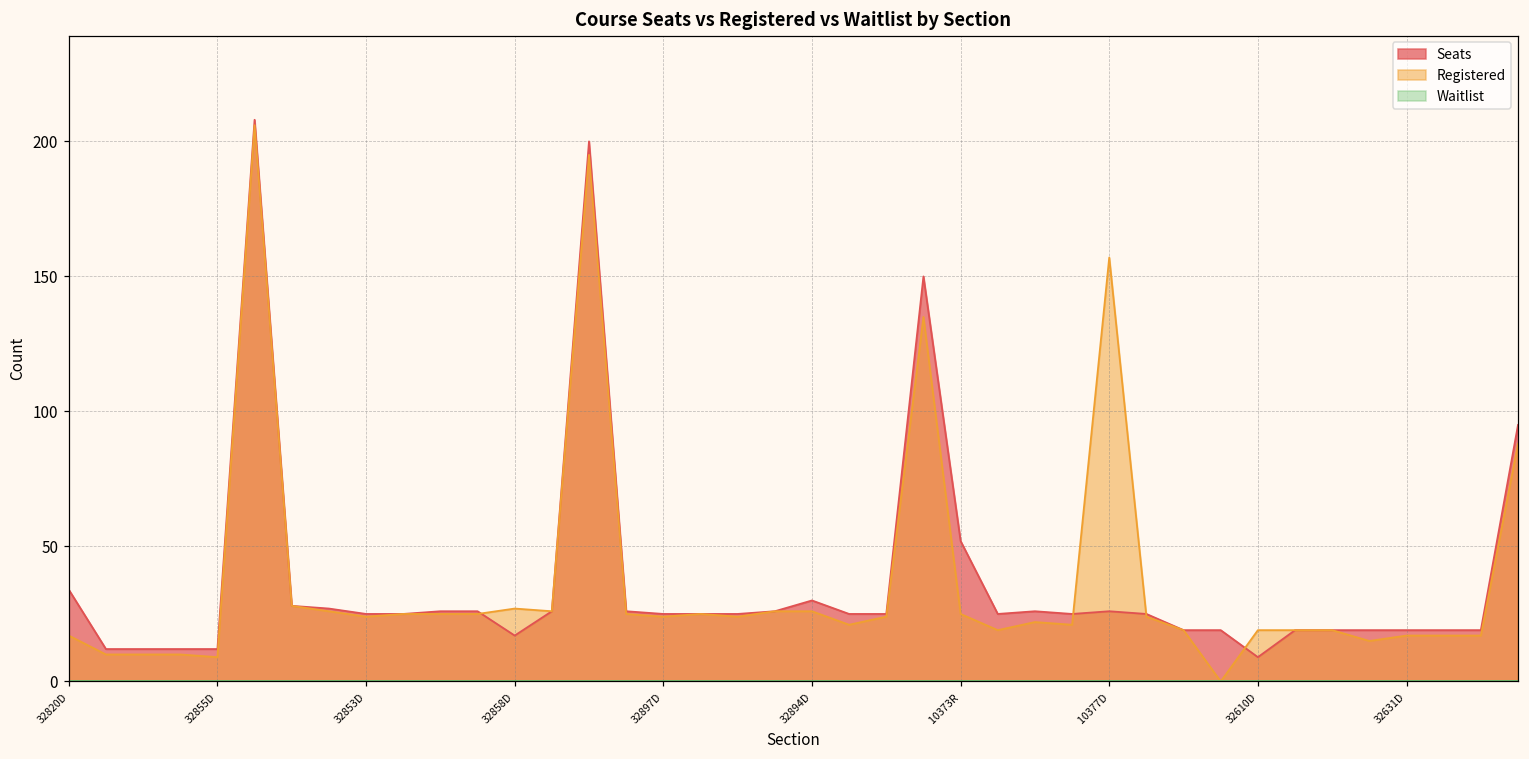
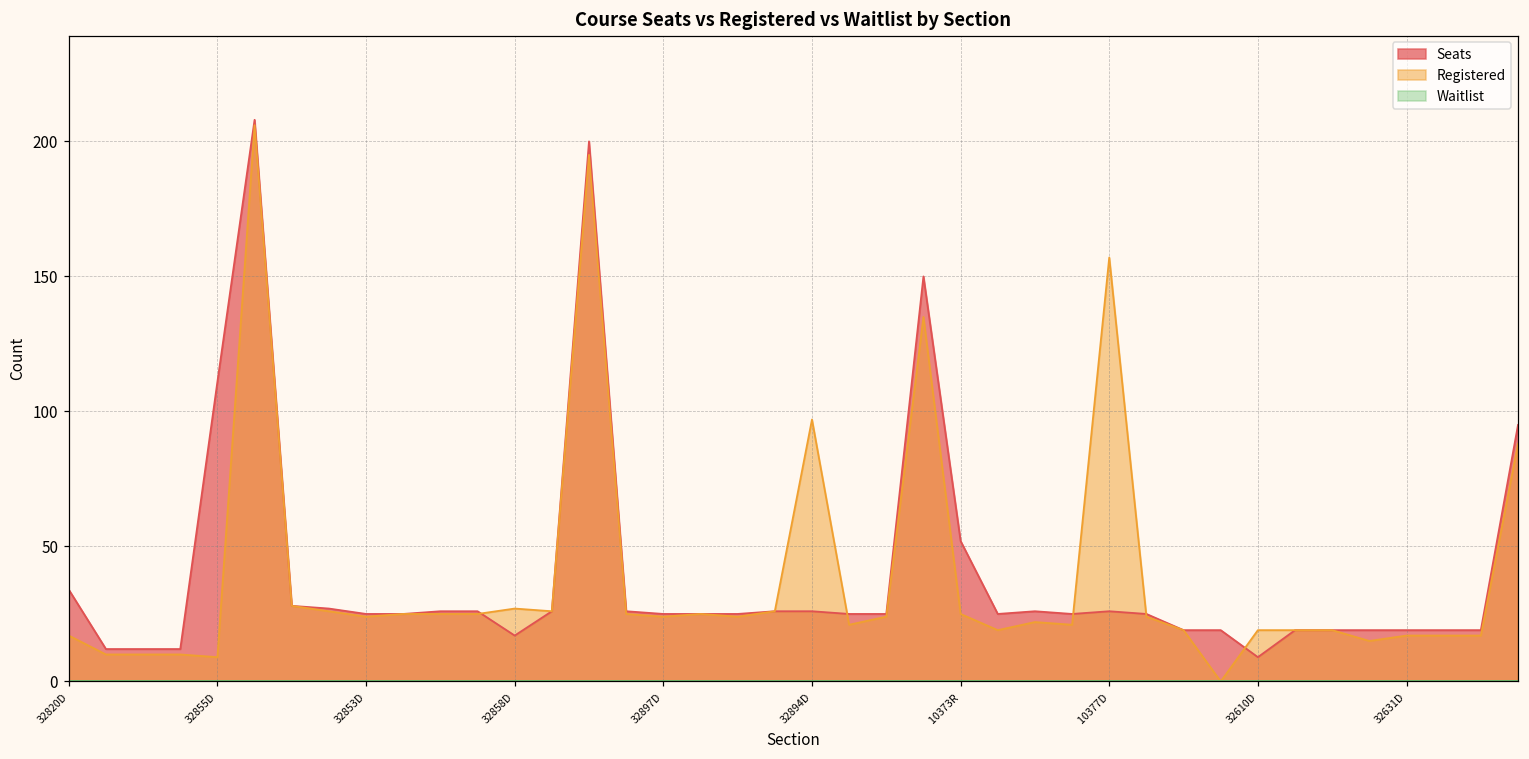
  {
    "Seats": {
      "32820D": 34,
-     "32855D": 12,
+     "32855D": 111,
      "32858D": 17,
-     "32894D": 30,
+     "32894D": 26,
      "10373R": 52,
      "10377D": 26,
      "32610D": 9,
      "32631D": 19
    },
    "Registered": {
      "32820D": 17,
      "32855D": 9,
      "32858D": 27,
-     "32894D": 26,
+     "32894D": 97,
      "10373R": 25,
      "10377D": 157,
      "32610D": 19,
      "32631D": 17
    },
    "Waitlist": {
      "32820D": 0,
      "32855D": 0,
      "32853D": 0,
      "32858D": 0,
      "32897D": 0,
      "32894D": 0,
      "10373R": 0,
      "10377D": 0,
      "32610D": 0,
      "32631D": 0
    }
  }
